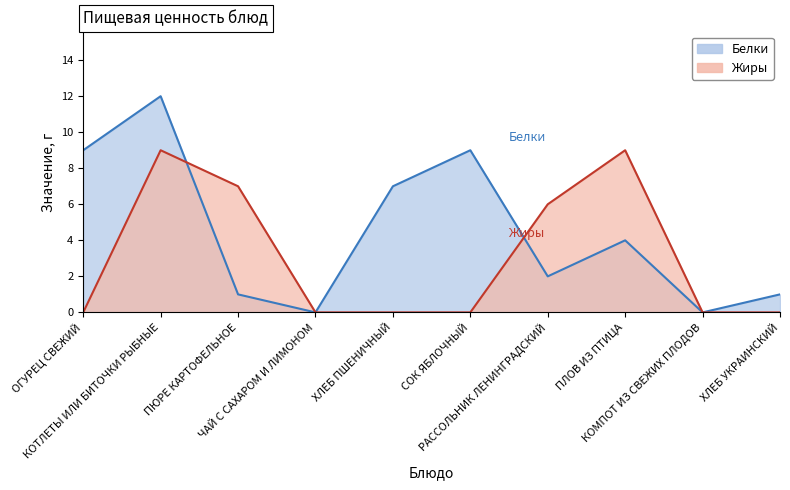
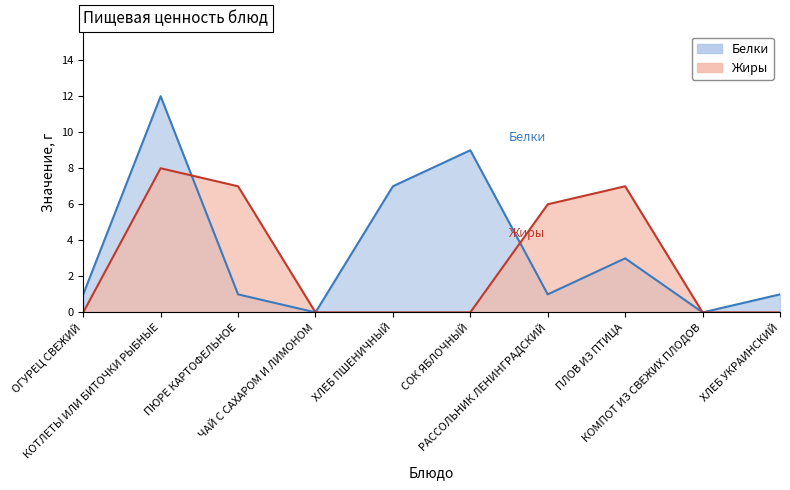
  {
    "Белки": {
-     "ОГУРЕЦ СВЕЖИЙ": 9,
+     "ОГУРЕЦ СВЕЖИЙ": 1,
      "КОТЛЕТЫ ИЛИ БИТОЧКИ РЫБНЫЕ": 12,
      "ПЮРЕ КАРТОФЕЛЬНОЕ": 1,
      "ХЛЕБ ПШЕНИЧНЫЙ": 7,
      "СОК ЯБЛОЧНЫЙ": 9,
-     "РАССОЛЬНИК ЛЕНИНГРАДСКИЙ": 2,
-     "ПЛОВ ИЗ ПТИЦА": 4,
+     "РАССОЛЬНИК ЛЕНИНГРАДСКИЙ": 1,
+     "ПЛОВ ИЗ ПТИЦА": 3,
      "ХЛЕБ УКРАИНСКИЙ": 1
    },
    "Жиры": {
      "ОГУРЕЦ СВЕЖИЙ": 0,
-     "КОТЛЕТЫ ИЛИ БИТОЧКИ РЫБНЫЕ": 9,
+     "КОТЛЕТЫ ИЛИ БИТОЧКИ РЫБНЫЕ": 8,
      "ПЮРЕ КАРТОФЕЛЬНОЕ": 7,
      "ХЛЕБ ПШЕНИЧНЫЙ": 0,
      "СОК ЯБЛОЧНЫЙ": 0,
      "РАССОЛЬНИК ЛЕНИНГРАДСКИЙ": 6,
-     "ПЛОВ ИЗ ПТИЦА": 9,
+     "ПЛОВ ИЗ ПТИЦА": 7,
      "ХЛЕБ УКРАИНСКИЙ": 0
    }
  }
